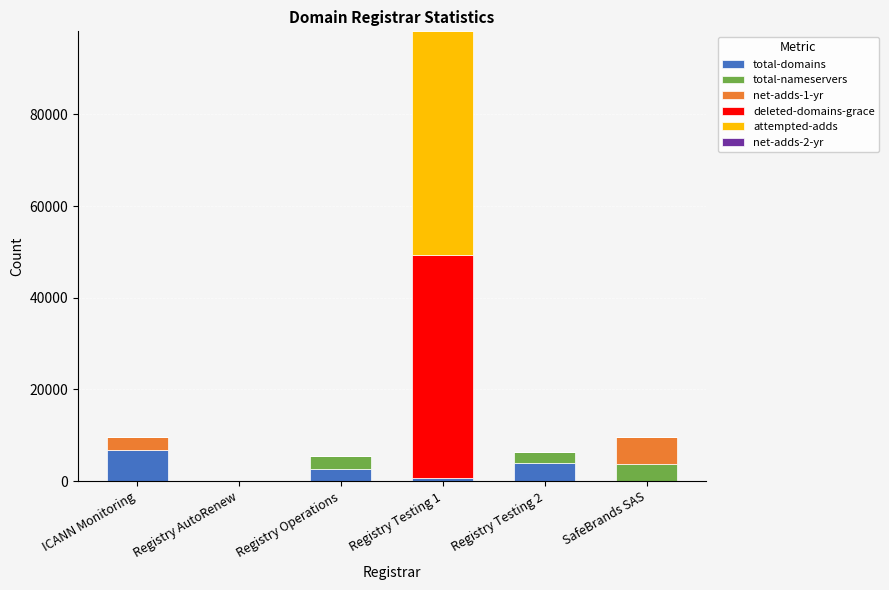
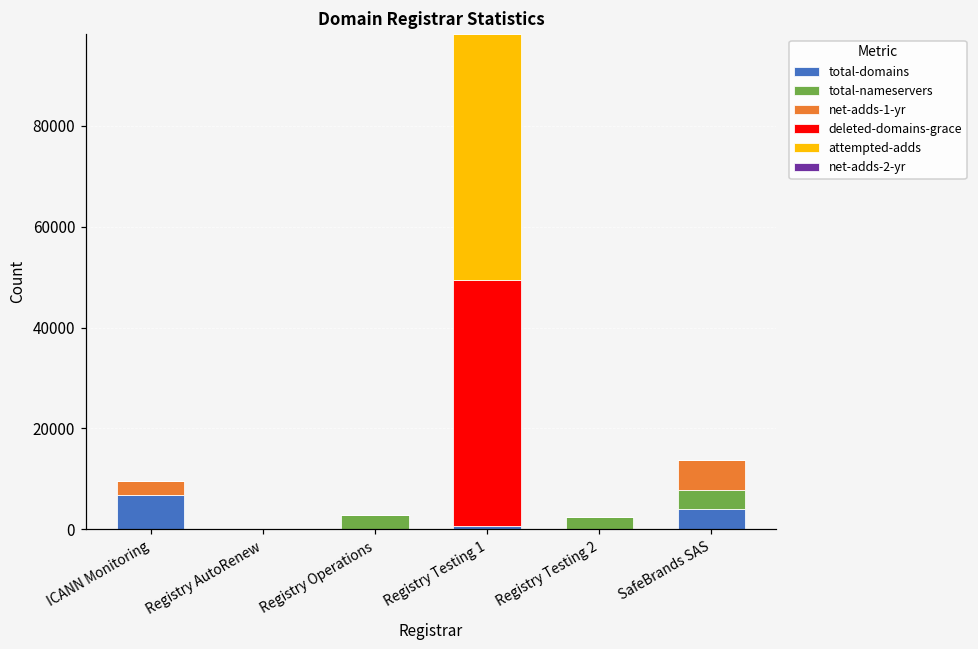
  {
    "total-domains": {
      "ICANN Monitoring": 7000,
      "Registry AutoRenew": 0,
-     "Registry Operations": 3000,
+     "Registry Operations": 0,
      "Registry Testing 1": 1000,
-     "Registry Testing 2": 4000,
-     "SafeBrands SAS": 0
+     "Registry Testing 2": 0,
+     "SafeBrands SAS": 4000
    },
    "total-nameservers": {
      "ICANN Monitoring": 0,
      "Registry AutoRenew": 0,
      "Registry Operations": 3000,
      "Registry Testing 2": 2000,
      "SafeBrands SAS": 4000
    },
    "net-adds-1-yr": {
      "ICANN Monitoring": 3000,
      "Registry AutoRenew": 0,
      "Registry Operations": 0,
      "Registry Testing 2": 0,
      "SafeBrands SAS": 6000
    },
    "deleted-domains-grace": {
      "ICANN Monitoring": 0,
      "Registry AutoRenew": 0,
      "Registry Operations": 0,
      "Registry Testing 1": 49000,
      "Registry Testing 2": 0,
      "SafeBrands SAS": 0
    },
    "net-adds-2-yr": {
      "ICANN Monitoring": 0,
      "Registry AutoRenew": 0,
      "Registry Operations": 0,
      "Registry Testing 2": 0,
      "SafeBrands SAS": 0
    }
  }
